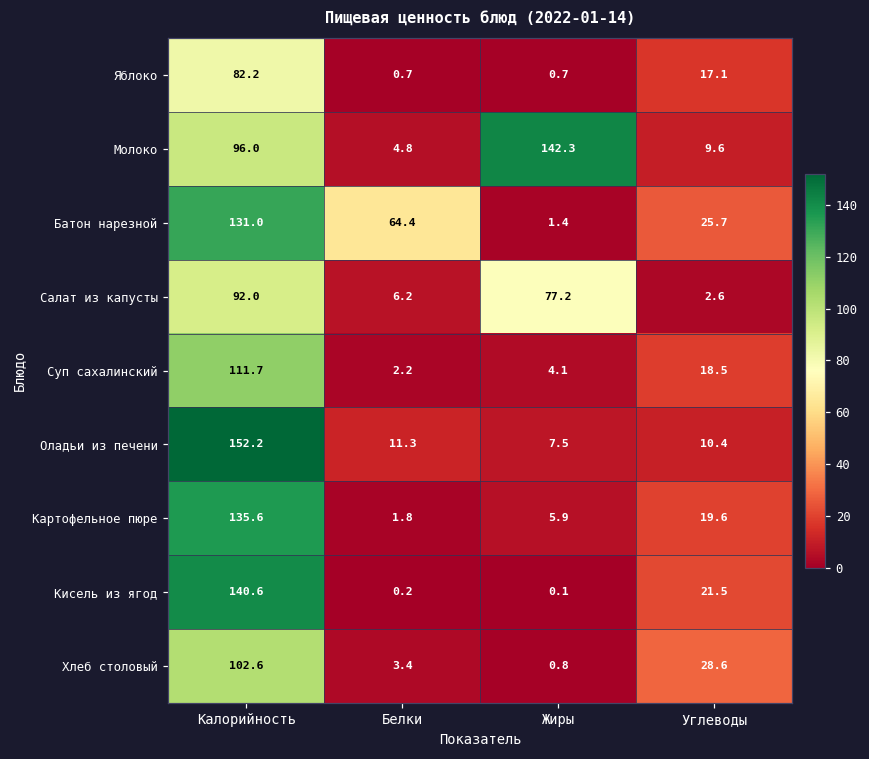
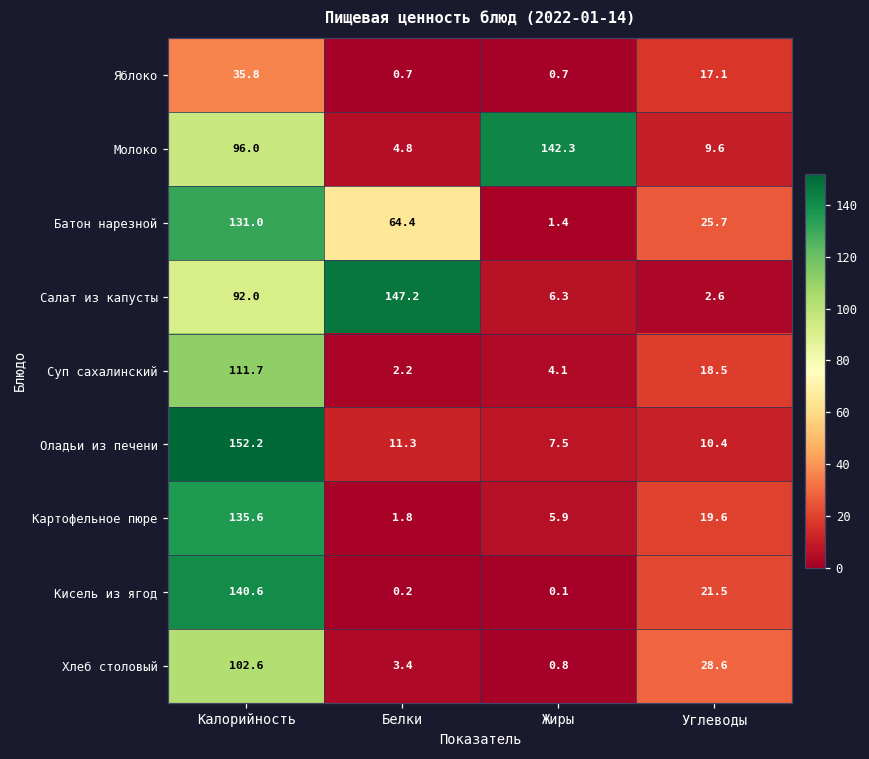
  {
    "Яблоко": {
-     "Калорийность": 82.2,
+     "Калорийность": 35.8,
      "Белки": 0.7,
      "Жиры": 0.7,
      "Углеводы": 17.1
    },
    "Молоко": {
      "Калорийность": 96.0,
      "Белки": 4.8,
      "Жиры": 142.3,
      "Углеводы": 9.6
    },
    "Батон нарезной": {
      "Калорийность": 131.0,
      "Белки": 64.4,
      "Жиры": 1.4,
      "Углеводы": 25.7
    },
    "Салат из капусты": {
      "Калорийность": 92.0,
-     "Белки": 6.2,
-     "Жиры": 77.2,
+     "Белки": 147.2,
+     "Жиры": 6.3,
      "Углеводы": 2.6
    },
    "Суп сахалинский": {
      "Калорийность": 111.7,
      "Белки": 2.2,
      "Жиры": 4.1,
      "Углеводы": 18.5
    },
    "Оладьи из печени": {
      "Калорийность": 152.2,
      "Белки": 11.3,
      "Жиры": 7.5,
      "Углеводы": 10.4
    },
    "Картофельное пюре": {
      "Калорийность": 135.6,
      "Белки": 1.8,
      "Жиры": 5.9,
      "Углеводы": 19.6
    },
    "Кисель из ягод": {
      "Калорийность": 140.6,
      "Белки": 0.2,
      "Жиры": 0.1,
      "Углеводы": 21.5
    },
    "Хлеб столовый": {
      "Калорийность": 102.6,
      "Белки": 3.4,
      "Жиры": 0.8,
      "Углеводы": 28.6
    }
  }
